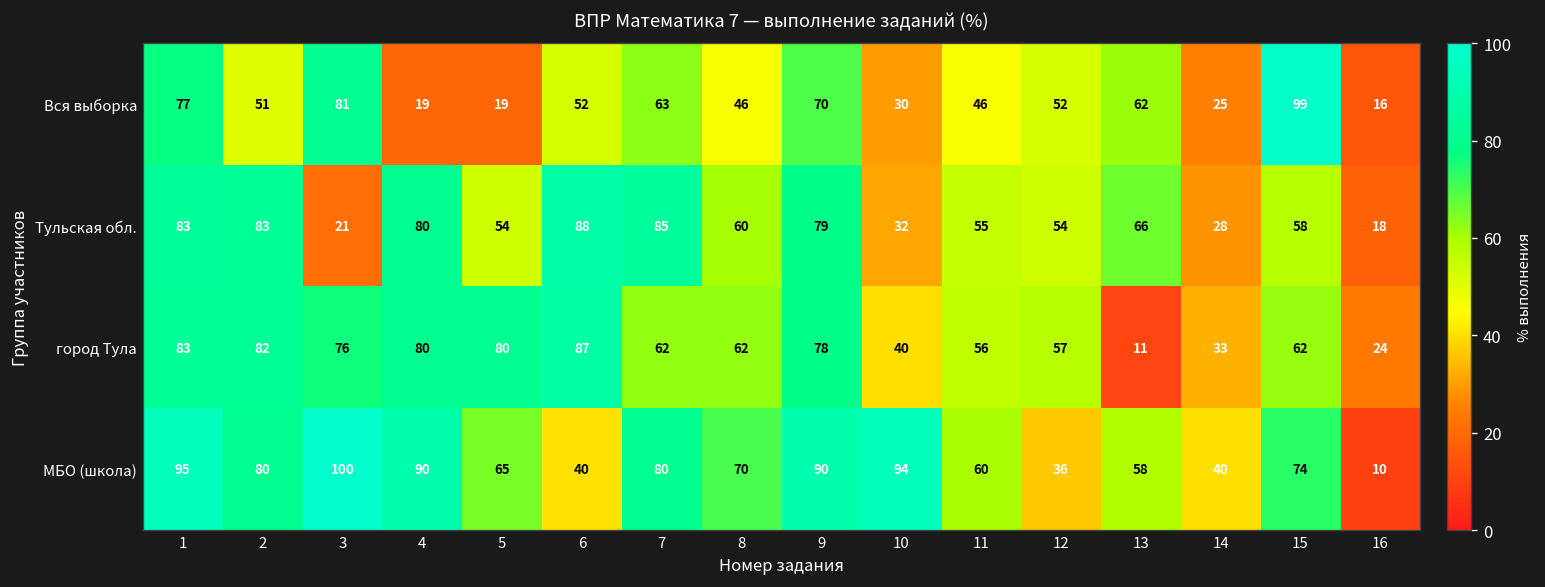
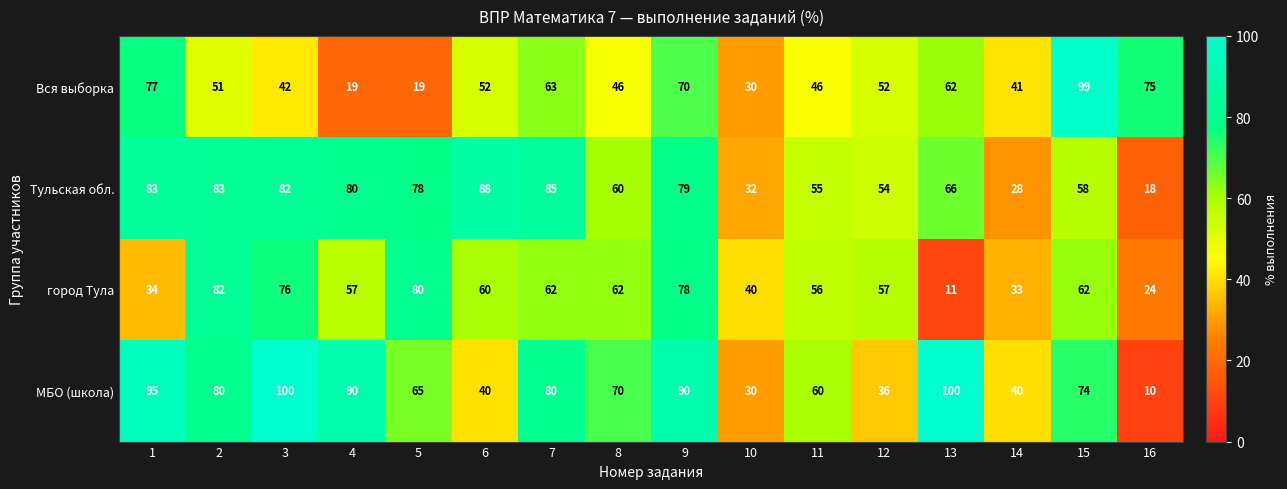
  {
    "Вся выборка": {
      "1": 77,
      "2": 51,
-     "3": 81,
+     "3": 42,
      "4": 19,
      "5": 19,
      "6": 52,
      "7": 63,
      "8": 46,
      "9": 70,
      "10": 30,
      "11": 46,
      "12": 52,
      "13": 62,
-     "14": 25,
+     "14": 41,
      "15": 99,
-     "16": 16
+     "16": 75
    },
    "Тульская обл.": {
      "1": 83,
      "2": 83,
-     "3": 21,
+     "3": 82,
      "4": 80,
-     "5": 54,
+     "5": 78,
      "6": 88,
      "7": 85,
      "8": 60,
      "9": 79,
      "10": 32,
      "11": 55,
      "12": 54,
      "13": 66,
      "14": 28,
      "15": 58,
      "16": 18
    },
    "город Тула": {
-     "1": 83,
+     "1": 34,
      "2": 82,
      "3": 76,
-     "4": 80,
+     "4": 57,
      "5": 80,
-     "6": 87,
+     "6": 60,
      "7": 62,
      "8": 62,
      "9": 78,
      "10": 40,
      "11": 56,
      "12": 57,
      "13": 11,
      "14": 33,
      "15": 62,
      "16": 24
    },
    "МБО (школа)": {
      "1": 95,
      "2": 80,
      "3": 100,
      "4": 90,
      "5": 65,
      "6": 40,
      "7": 80,
      "8": 70,
      "9": 90,
-     "10": 94,
+     "10": 30,
      "11": 60,
      "12": 36,
-     "13": 58,
+     "13": 100,
      "14": 40,
      "15": 74,
      "16": 10
    }
  }
